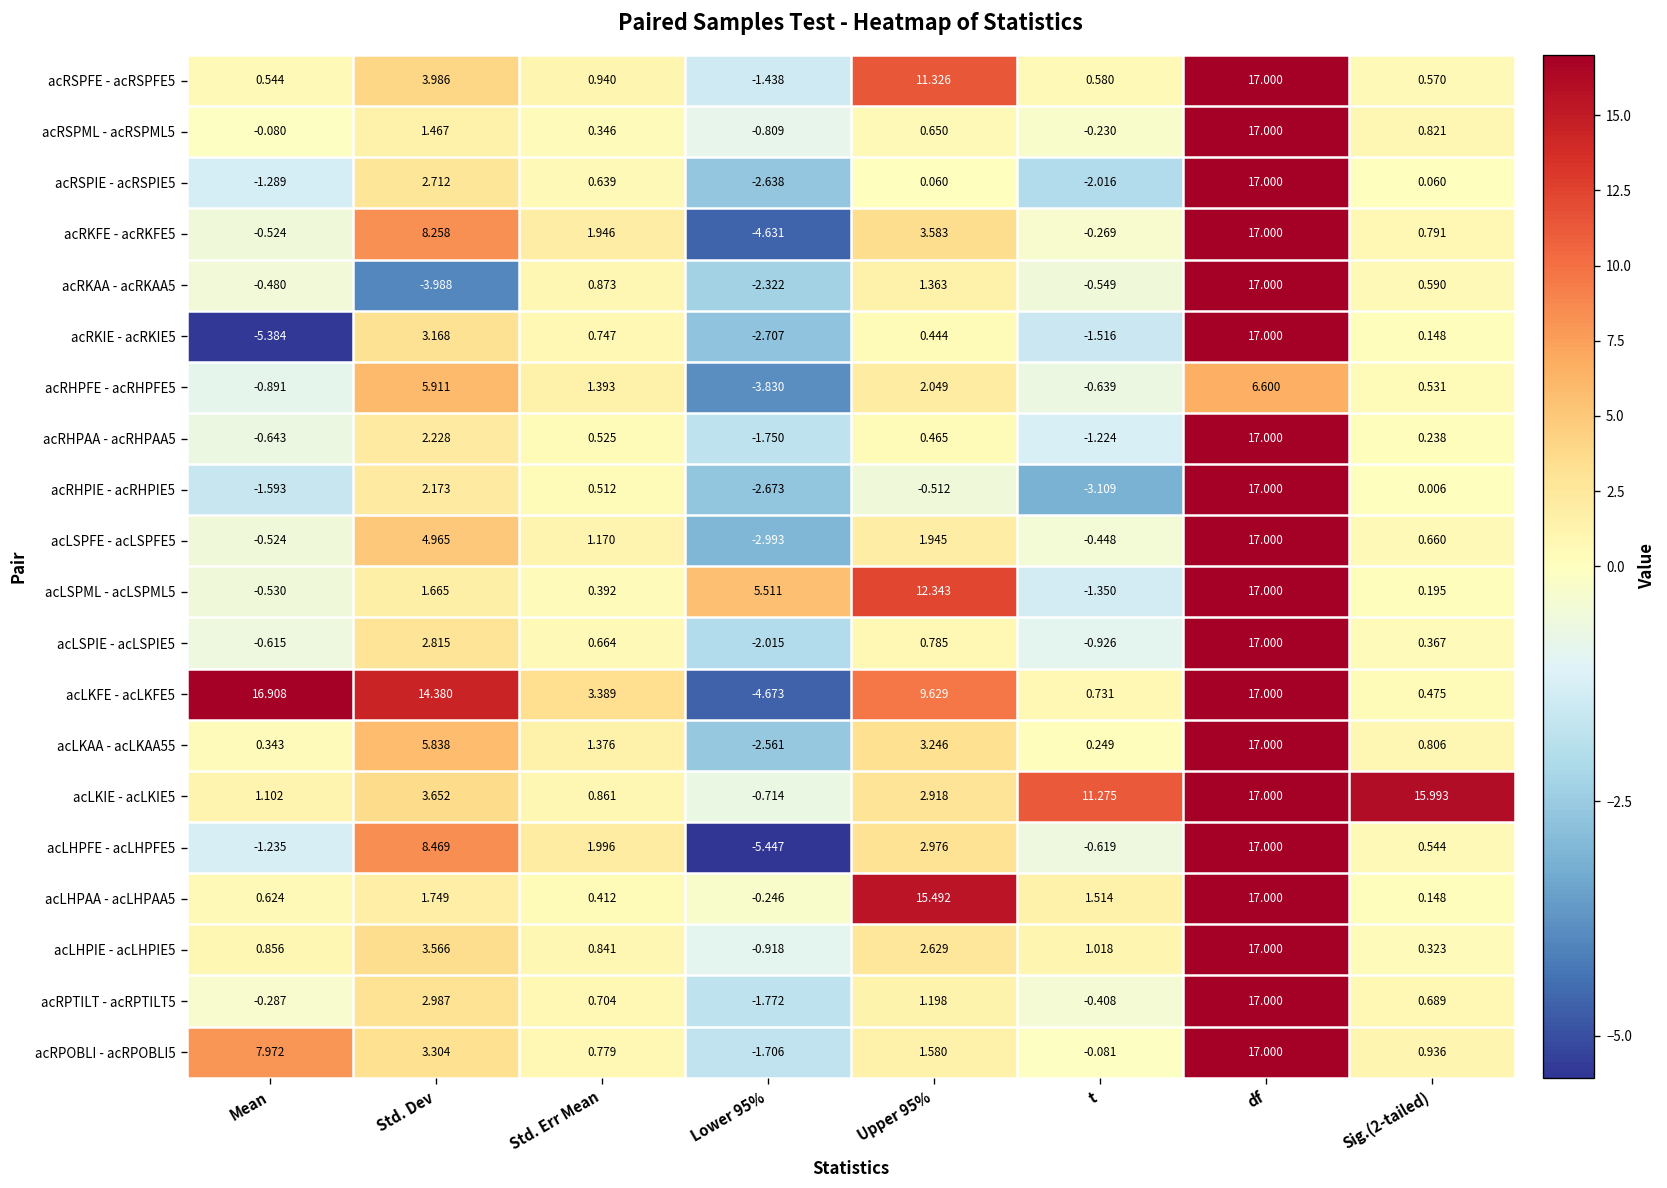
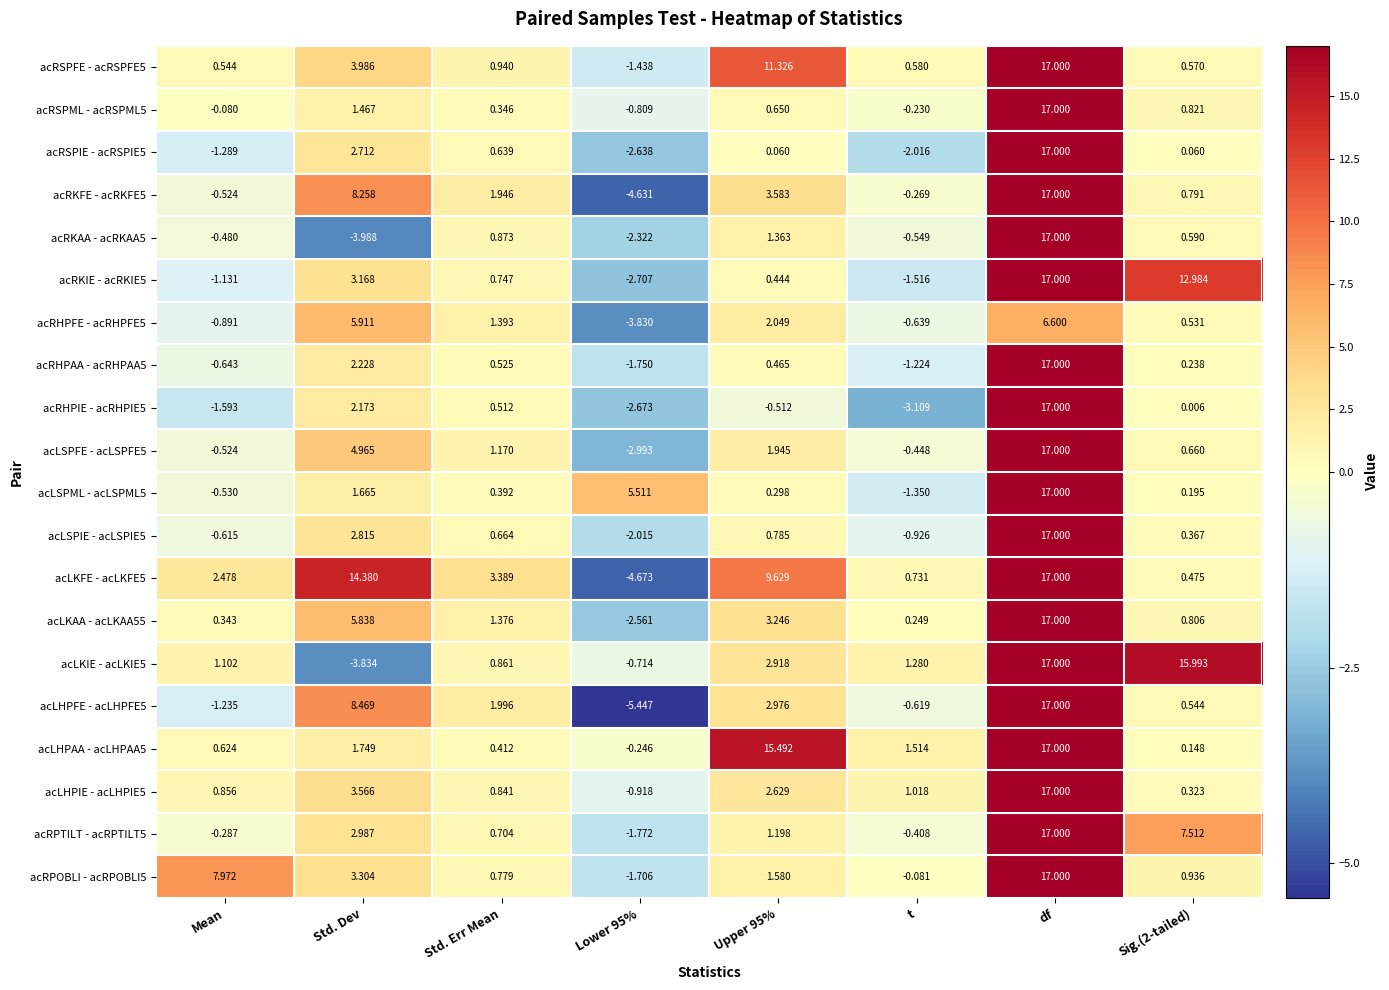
  {
    "acRSPFE - acRSPFE5": {
      "Mean": 0.544,
      "Std. Dev": 3.986,
      "Std. Err Mean": 0.940,
      "Lower 95%": -1.438,
      "Upper 95%": 11.326,
      "t": 0.580,
      "df": 17.000,
      "Sig.(2-tailed)": 0.570
    },
    "acRSPML - acRSPML5": {
      "Mean": -0.080,
      "Std. Dev": 1.467,
      "Std. Err Mean": 0.346,
      "Lower 95%": -0.809,
      "Upper 95%": 0.650,
      "t": -0.230,
      "df": 17.000,
      "Sig.(2-tailed)": 0.821
    },
    "acRSPIE - acRSPIE5": {
      "Mean": -1.289,
      "Std. Dev": 2.712,
      "Std. Err Mean": 0.639,
      "Lower 95%": -2.638,
      "Upper 95%": 0.060,
      "t": -2.016,
      "df": 17.000,
      "Sig.(2-tailed)": 0.060
    },
    "acRKFE - acRKFE5": {
      "Mean": -0.524,
      "Std. Dev": 8.258,
      "Std. Err Mean": 1.946,
      "Lower 95%": -4.631,
      "Upper 95%": 3.583,
      "t": -0.269,
      "df": 17.000,
      "Sig.(2-tailed)": 0.791
    },
    "acRKAA - acRKAA5": {
      "Mean": -0.480,
      "Std. Dev": -3.988,
      "Std. Err Mean": 0.873,
      "Lower 95%": -2.322,
      "Upper 95%": 1.363,
      "t": -0.549,
      "df": 17.000,
      "Sig.(2-tailed)": 0.590
    },
    "acRKIE - acRKIE5": {
-     "Mean": -5.384,
+     "Mean": -1.131,
      "Std. Dev": 3.168,
      "Std. Err Mean": 0.747,
      "Lower 95%": -2.707,
      "Upper 95%": 0.444,
      "t": -1.516,
      "df": 17.000,
-     "Sig.(2-tailed)": 0.148
+     "Sig.(2-tailed)": 12.984
    },
    "acRHPFE - acRHPFE5": {
      "Mean": -0.891,
      "Std. Dev": 5.911,
      "Std. Err Mean": 1.393,
      "Lower 95%": -3.830,
      "Upper 95%": 2.049,
      "t": -0.639,
      "df": 6.600,
      "Sig.(2-tailed)": 0.531
    },
    "acRHPAA - acRHPAA5": {
      "Mean": -0.643,
      "Std. Dev": 2.228,
      "Std. Err Mean": 0.525,
      "Lower 95%": -1.750,
      "Upper 95%": 0.465,
      "t": -1.224,
      "df": 17.000,
      "Sig.(2-tailed)": 0.238
    },
    "acRHPIE - acRHPIE5": {
      "Mean": -1.593,
      "Std. Dev": 2.173,
      "Std. Err Mean": 0.512,
      "Lower 95%": -2.673,
      "Upper 95%": -0.512,
      "t": -3.109,
      "df": 17.000,
      "Sig.(2-tailed)": 0.006
    },
    "acLSPFE - acLSPFE5": {
      "Mean": -0.524,
      "Std. Dev": 4.965,
      "Std. Err Mean": 1.170,
      "Lower 95%": -2.993,
      "Upper 95%": 1.945,
      "t": -0.448,
      "df": 17.000,
      "Sig.(2-tailed)": 0.660
    },
    "acLSPML - acLSPML5": {
      "Mean": -0.530,
      "Std. Dev": 1.665,
      "Std. Err Mean": 0.392,
      "Lower 95%": 5.511,
-     "Upper 95%": 12.343,
+     "Upper 95%": 0.298,
      "t": -1.350,
      "df": 17.000,
      "Sig.(2-tailed)": 0.195
    },
    "acLSPIE - acLSPIE5": {
      "Mean": -0.615,
      "Std. Dev": 2.815,
      "Std. Err Mean": 0.664,
      "Lower 95%": -2.015,
      "Upper 95%": 0.785,
      "t": -0.926,
      "df": 17.000,
      "Sig.(2-tailed)": 0.367
    },
    "acLKFE - acLKFE5": {
-     "Mean": 16.908,
+     "Mean": 2.478,
      "Std. Dev": 14.380,
      "Std. Err Mean": 3.389,
      "Lower 95%": -4.673,
      "Upper 95%": 9.629,
      "t": 0.731,
      "df": 17.000,
      "Sig.(2-tailed)": 0.475
    },
    "acLKAA - acLKAA55": {
      "Mean": 0.343,
      "Std. Dev": 5.838,
      "Std. Err Mean": 1.376,
      "Lower 95%": -2.561,
      "Upper 95%": 3.246,
      "t": 0.249,
      "df": 17.000,
      "Sig.(2-tailed)": 0.806
    },
    "acLKIE - acLKIE5": {
      "Mean": 1.102,
-     "Std. Dev": 3.652,
+     "Std. Dev": -3.834,
      "Std. Err Mean": 0.861,
      "Lower 95%": -0.714,
      "Upper 95%": 2.918,
-     "t": 11.275,
+     "t": 1.280,
      "df": 17.000,
      "Sig.(2-tailed)": 15.993
    },
    "acLHPFE - acLHPFE5": {
      "Mean": -1.235,
      "Std. Dev": 8.469,
      "Std. Err Mean": 1.996,
      "Lower 95%": -5.447,
      "Upper 95%": 2.976,
      "t": -0.619,
      "df": 17.000,
      "Sig.(2-tailed)": 0.544
    },
    "acLHPAA - acLHPAA5": {
      "Mean": 0.624,
      "Std. Dev": 1.749,
      "Std. Err Mean": 0.412,
      "Lower 95%": -0.246,
      "Upper 95%": 15.492,
      "t": 1.514,
      "df": 17.000,
      "Sig.(2-tailed)": 0.148
    },
    "acLHPIE - acLHPIE5": {
      "Mean": 0.856,
      "Std. Dev": 3.566,
      "Std. Err Mean": 0.841,
      "Lower 95%": -0.918,
      "Upper 95%": 2.629,
      "t": 1.018,
      "df": 17.000,
      "Sig.(2-tailed)": 0.323
    },
    "acRPTILT - acRPTILT5": {
      "Mean": -0.287,
      "Std. Dev": 2.987,
      "Std. Err Mean": 0.704,
      "Lower 95%": -1.772,
      "Upper 95%": 1.198,
      "t": -0.408,
      "df": 17.000,
-     "Sig.(2-tailed)": 0.689
+     "Sig.(2-tailed)": 7.512
    },
    "acRPOBLI - acRPOBLI5": {
      "Mean": 7.972,
      "Std. Dev": 3.304,
      "Std. Err Mean": 0.779,
      "Lower 95%": -1.706,
      "Upper 95%": 1.580,
      "t": -0.081,
      "df": 17.000,
      "Sig.(2-tailed)": 0.936
    }
  }
